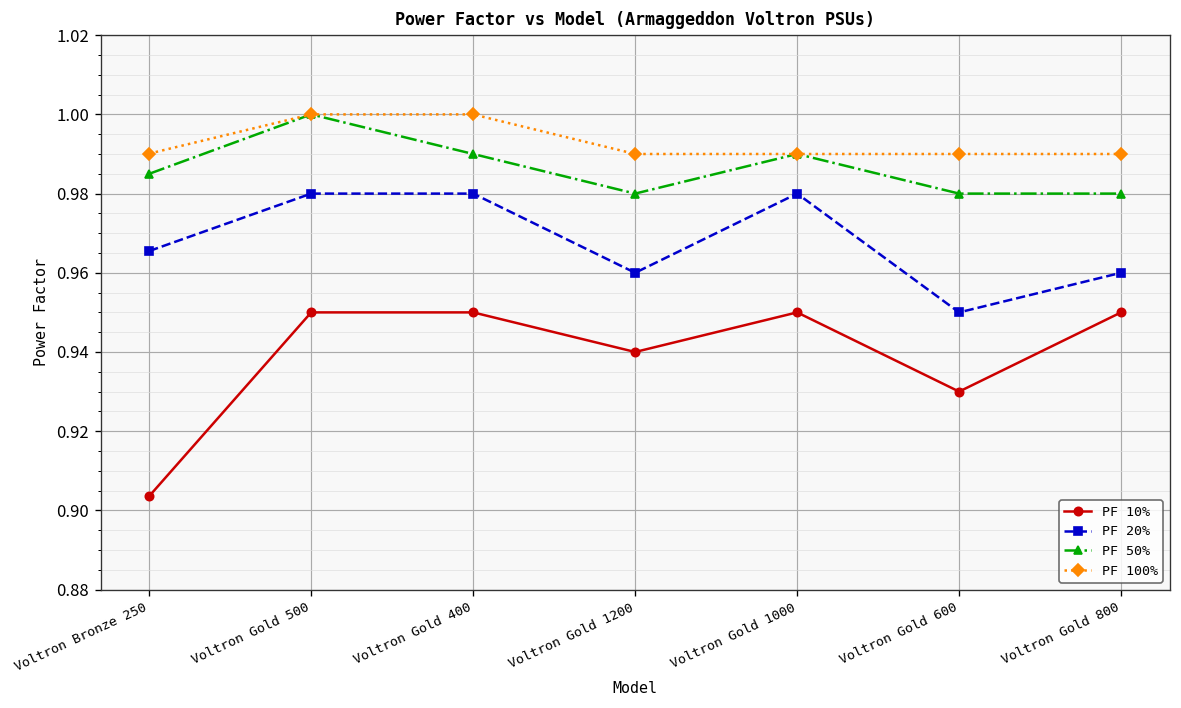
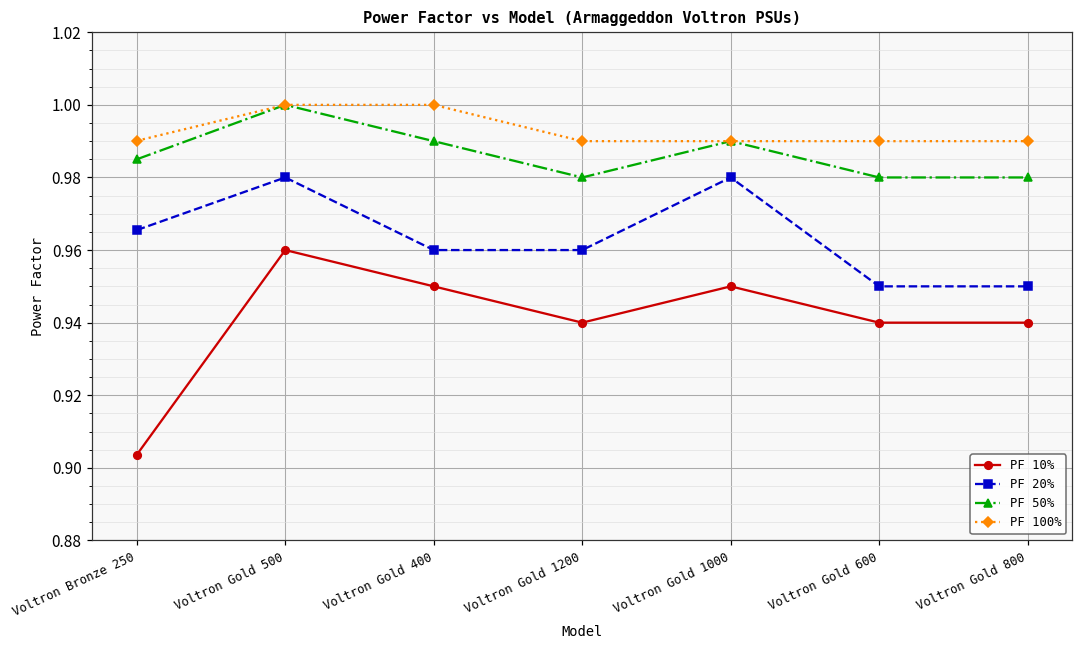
  {
    "PF 10%": {
      "Voltron Bronze 250": 0.904,
-     "Voltron Gold 500": 0.95,
+     "Voltron Gold 500": 0.96,
      "Voltron Gold 400": 0.95,
      "Voltron Gold 1200": 0.94,
      "Voltron Gold 1000": 0.95,
-     "Voltron Gold 600": 0.93,
-     "Voltron Gold 800": 0.95
+     "Voltron Gold 600": 0.94,
+     "Voltron Gold 800": 0.94
    },
    "PF 20%": {
      "Voltron Bronze 250": 0.966,
      "Voltron Gold 500": 0.98,
-     "Voltron Gold 400": 0.98,
+     "Voltron Gold 400": 0.96,
      "Voltron Gold 1200": 0.96,
      "Voltron Gold 1000": 0.98,
      "Voltron Gold 600": 0.95,
-     "Voltron Gold 800": 0.96
+     "Voltron Gold 800": 0.95
    },
    "PF 50%": {
      "Voltron Bronze 250": 0.985,
      "Voltron Gold 400": 0.99,
      "Voltron Gold 1200": 0.98,
      "Voltron Gold 600": 0.98,
      "Voltron Gold 800": 0.98
    },
    "PF 100%": {
      "Voltron Bronze 250": 0.99,
      "Voltron Gold 400": 1.00,
      "Voltron Gold 1200": 0.99,
      "Voltron Gold 600": 0.99,
      "Voltron Gold 800": 0.99
    }
  }
